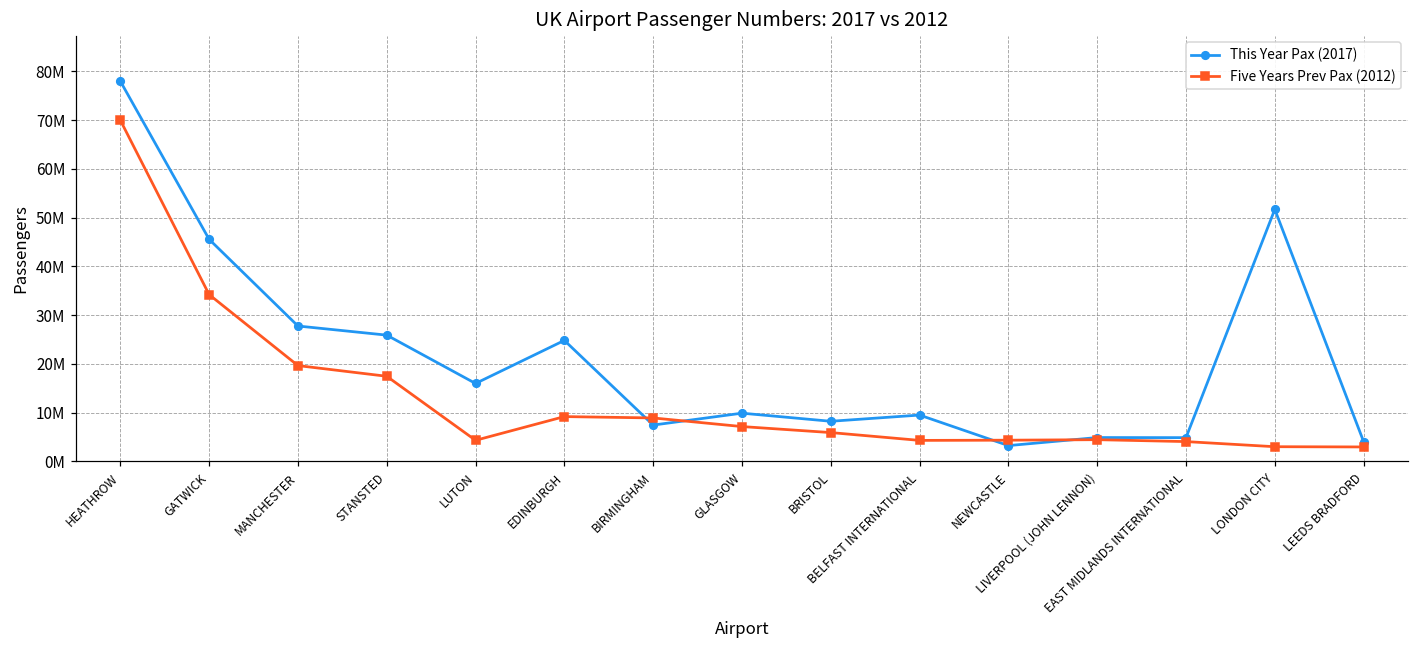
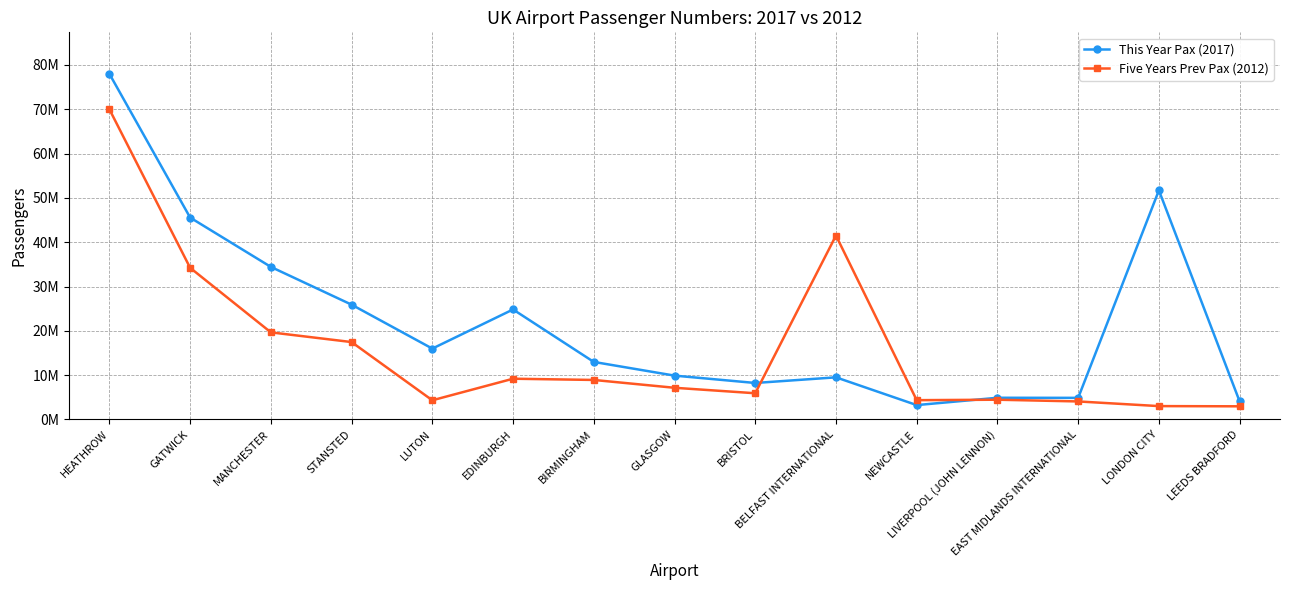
  {
    "This Year Pax (2017)": {
      "HEATHROW": 78000000,
      "GATWICK": 46000000,
-     "MANCHESTER": 28000000,
+     "MANCHESTER": 34000000,
      "STANSTED": 26000000,
      "LUTON": 16000000,
      "EDINBURGH": 25000000,
-     "BIRMINGHAM": 7000000,
+     "BIRMINGHAM": 13000000,
      "GLASGOW": 10000000,
      "BRISTOL": 8000000,
      "BELFAST INTERNATIONAL": 10000000,
      "NEWCASTLE": 3000000,
      "EAST MIDLANDS INTERNATIONAL": 5000000,
      "LONDON CITY": 52000000,
      "LEEDS BRADFORD": 4000000
    },
    "Five Years Prev Pax (2012)": {
      "HEATHROW": 70000000,
      "GATWICK": 34000000,
      "MANCHESTER": 20000000,
      "STANSTED": 17000000,
      "LUTON": 4000000,
      "EDINBURGH": 9000000,
      "BIRMINGHAM": 9000000,
      "GLASGOW": 7000000,
      "BRISTOL": 6000000,
-     "BELFAST INTERNATIONAL": 4000000,
+     "BELFAST INTERNATIONAL": 41000000,
      "NEWCASTLE": 4000000,
      "EAST MIDLANDS INTERNATIONAL": 4000000,
      "LONDON CITY": 3000000,
      "LEEDS BRADFORD": 3000000
    }
  }
